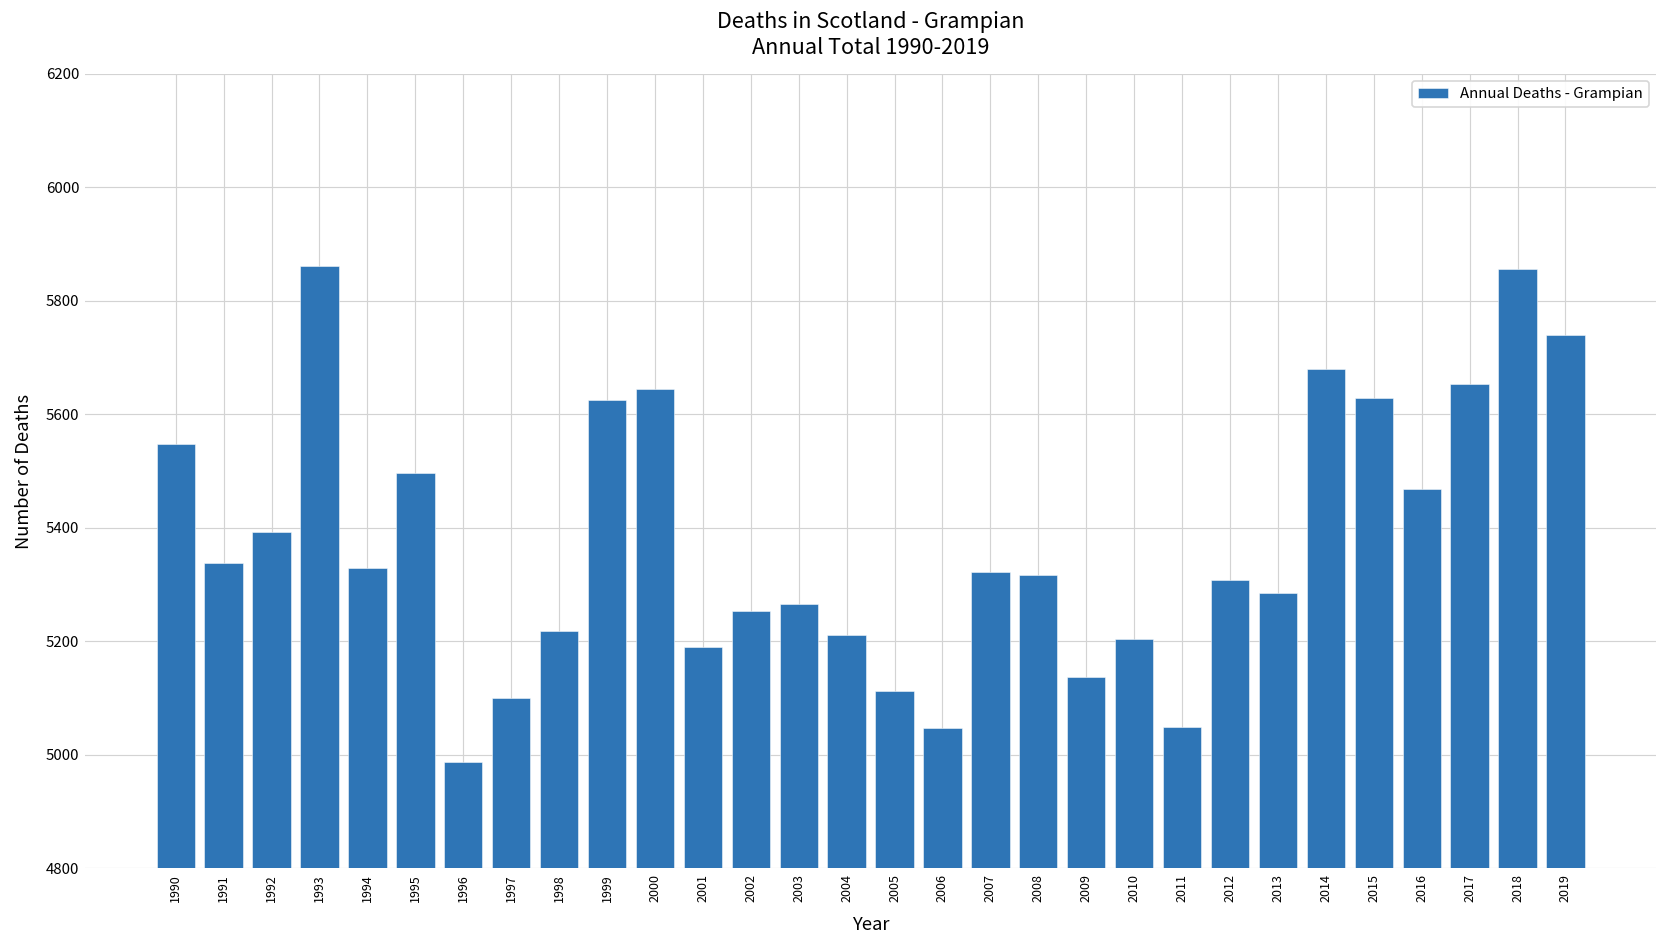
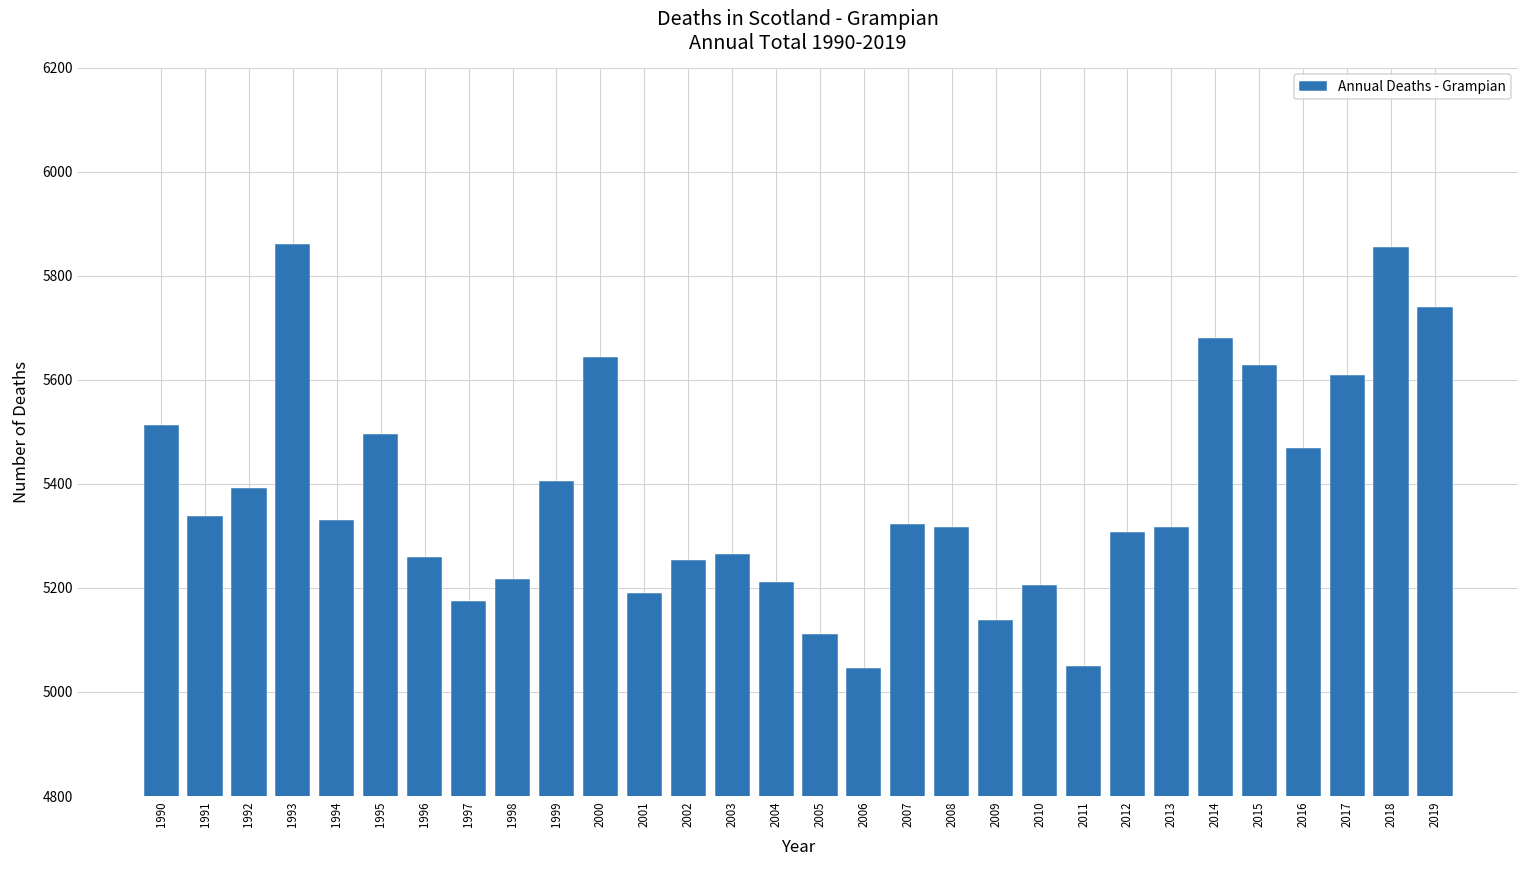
  {
-   "1990": 5550,
+   "1990": 5510,
    "1991": 5340,
    "1992": 5390,
    "1993": 5860,
    "1994": 5330,
    "1995": 5500,
-   "1996": 4990,
-   "1997": 5100,
+   "1996": 5260,
+   "1997": 5170,
    "1998": 5220,
-   "1999": 5630,
+   "1999": 5410,
    "2000": 5640,
    "2001": 5190,
    "2002": 5250,
    "2003": 5270,
    "2004": 5210,
    "2005": 5110,
    "2006": 5050,
    "2007": 5320,
    "2008": 5320,
    "2009": 5140,
    "2010": 5210,
    "2011": 5050,
    "2012": 5310,
-   "2013": 5290,
+   "2013": 5320,
    "2014": 5680,
    "2015": 5630,
    "2016": 5470,
-   "2017": 5650,
+   "2017": 5610,
    "2018": 5860,
    "2019": 5740
  }
